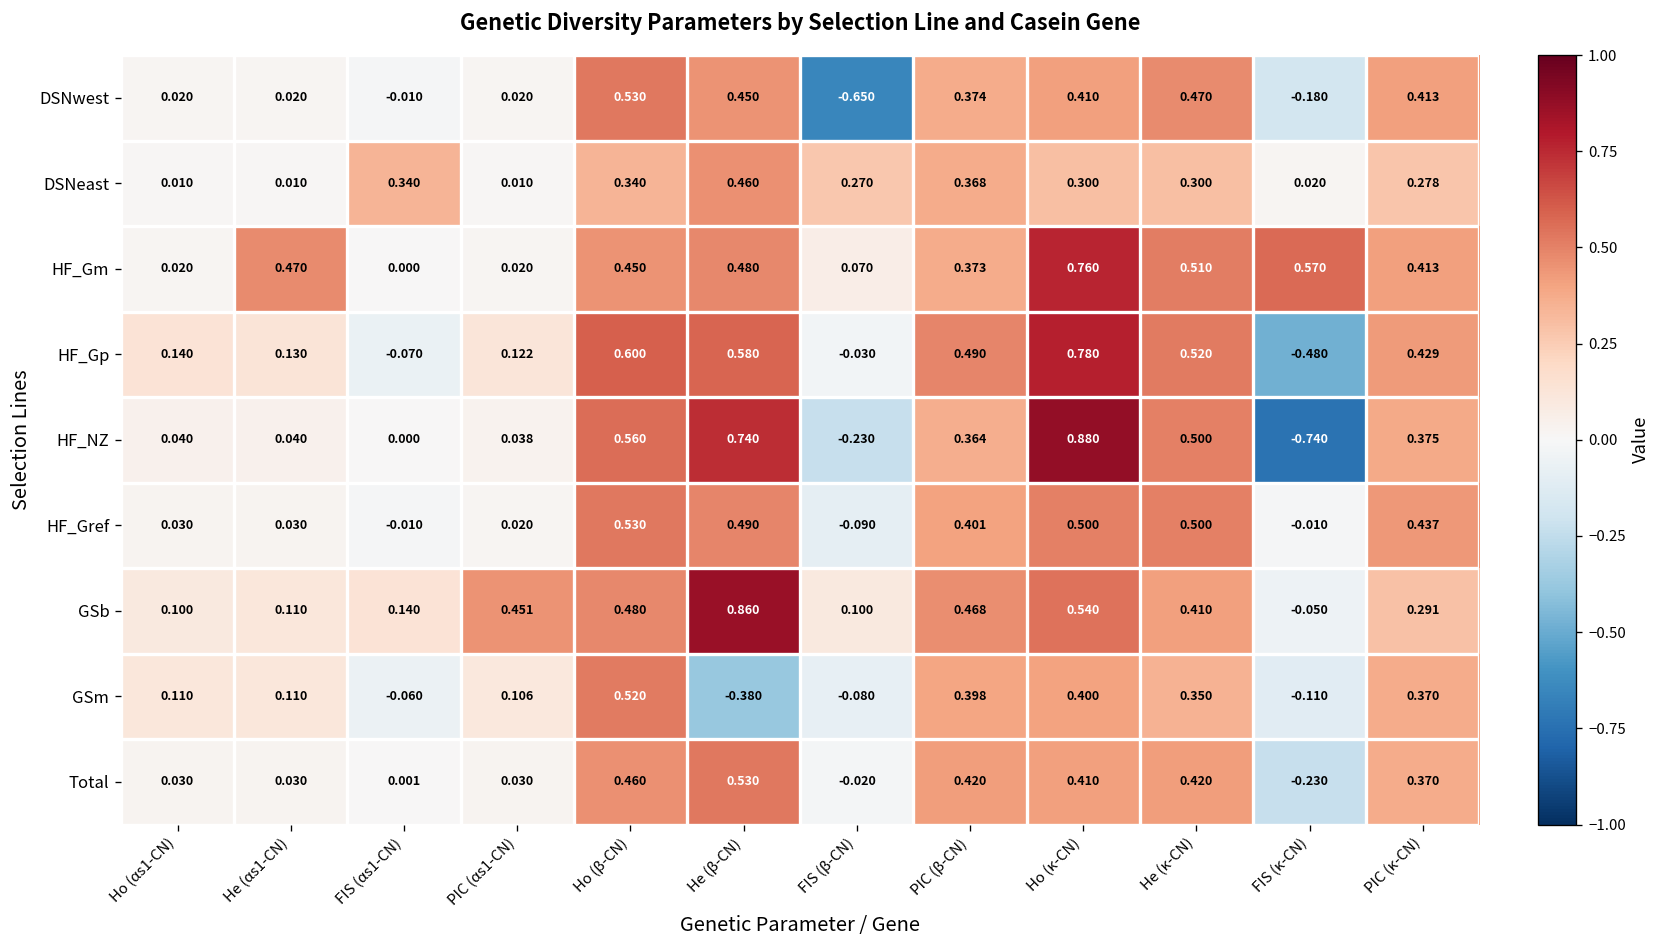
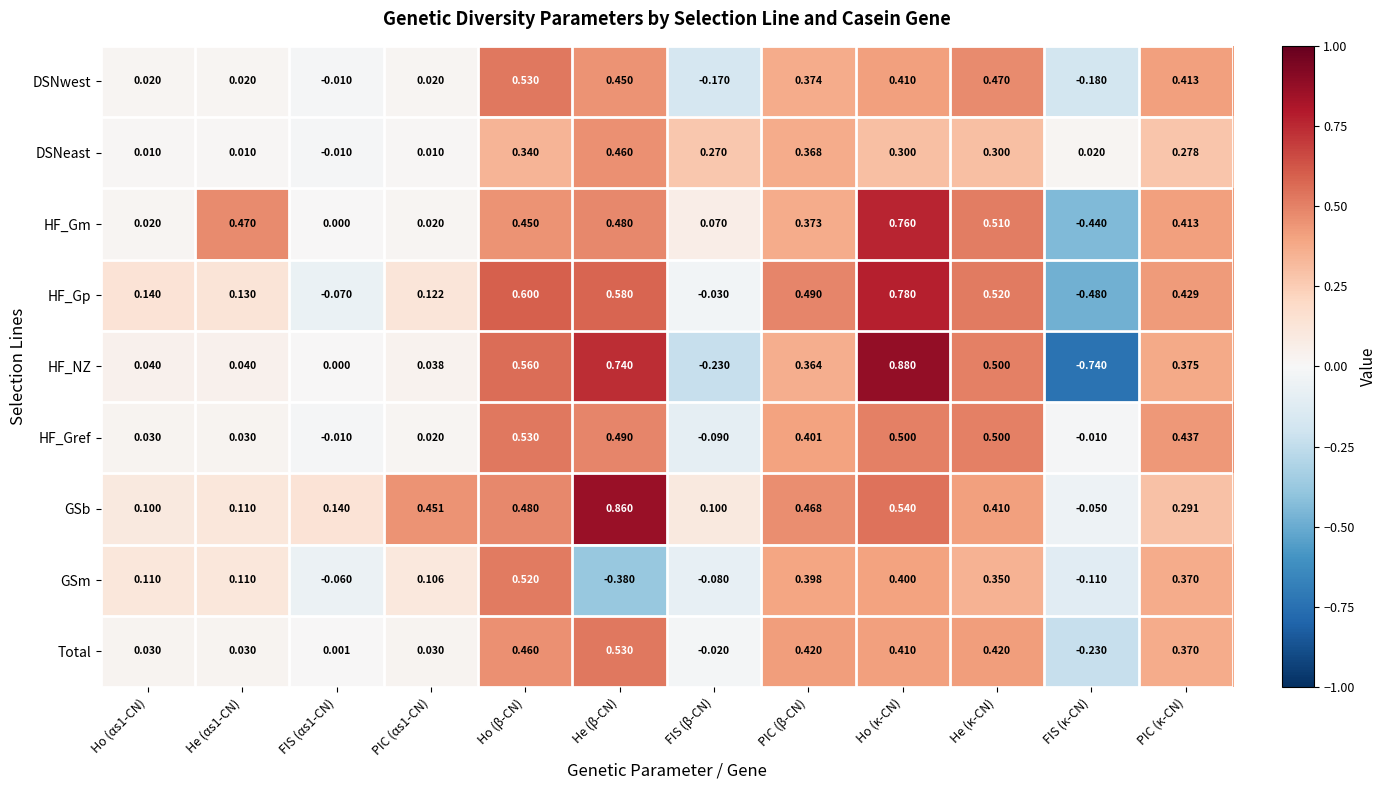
  {
    "DSNwest": {
      "Ho (αs1-CN)": 0.020,
      "He (αs1-CN)": 0.020,
      "FIS (αs1-CN)": -0.010,
      "PIC (αs1-CN)": 0.020,
      "Ho (β-CN)": 0.530,
      "He (β-CN)": 0.450,
-     "FIS (β-CN)": -0.650,
+     "FIS (β-CN)": -0.170,
      "PIC (β-CN)": 0.374,
      "Ho (κ-CN)": 0.410,
      "He (κ-CN)": 0.470,
      "FIS (κ-CN)": -0.180,
      "PIC (κ-CN)": 0.413
    },
    "DSNeast": {
      "Ho (αs1-CN)": 0.010,
      "He (αs1-CN)": 0.010,
-     "FIS (αs1-CN)": 0.340,
+     "FIS (αs1-CN)": -0.010,
      "PIC (αs1-CN)": 0.010,
      "Ho (β-CN)": 0.340,
      "He (β-CN)": 0.460,
      "FIS (β-CN)": 0.270,
      "PIC (β-CN)": 0.368,
      "Ho (κ-CN)": 0.300,
      "He (κ-CN)": 0.300,
      "FIS (κ-CN)": 0.020,
      "PIC (κ-CN)": 0.278
    },
    "HF_Gm": {
      "Ho (αs1-CN)": 0.020,
      "He (αs1-CN)": 0.470,
      "FIS (αs1-CN)": 0.000,
      "PIC (αs1-CN)": 0.020,
      "Ho (β-CN)": 0.450,
      "He (β-CN)": 0.480,
      "FIS (β-CN)": 0.070,
      "PIC (β-CN)": 0.373,
      "Ho (κ-CN)": 0.760,
      "He (κ-CN)": 0.510,
-     "FIS (κ-CN)": 0.570,
+     "FIS (κ-CN)": -0.440,
      "PIC (κ-CN)": 0.413
    },
    "HF_Gp": {
      "Ho (αs1-CN)": 0.140,
      "He (αs1-CN)": 0.130,
      "FIS (αs1-CN)": -0.070,
      "PIC (αs1-CN)": 0.122,
      "Ho (β-CN)": 0.600,
      "He (β-CN)": 0.580,
      "FIS (β-CN)": -0.030,
      "PIC (β-CN)": 0.490,
      "Ho (κ-CN)": 0.780,
      "He (κ-CN)": 0.520,
      "FIS (κ-CN)": -0.480,
      "PIC (κ-CN)": 0.429
    },
    "HF_NZ": {
      "Ho (αs1-CN)": 0.040,
      "He (αs1-CN)": 0.040,
      "FIS (αs1-CN)": 0.000,
      "PIC (αs1-CN)": 0.038,
      "Ho (β-CN)": 0.560,
      "He (β-CN)": 0.740,
      "FIS (β-CN)": -0.230,
      "PIC (β-CN)": 0.364,
      "Ho (κ-CN)": 0.880,
      "He (κ-CN)": 0.500,
      "FIS (κ-CN)": -0.740,
      "PIC (κ-CN)": 0.375
    },
    "HF_Gref": {
      "Ho (αs1-CN)": 0.030,
      "He (αs1-CN)": 0.030,
      "FIS (αs1-CN)": -0.010,
      "PIC (αs1-CN)": 0.020,
      "Ho (β-CN)": 0.530,
      "He (β-CN)": 0.490,
      "FIS (β-CN)": -0.090,
      "PIC (β-CN)": 0.401,
      "Ho (κ-CN)": 0.500,
      "He (κ-CN)": 0.500,
      "FIS (κ-CN)": -0.010,
      "PIC (κ-CN)": 0.437
    },
    "GSb": {
      "Ho (αs1-CN)": 0.100,
      "He (αs1-CN)": 0.110,
      "FIS (αs1-CN)": 0.140,
      "PIC (αs1-CN)": 0.451,
      "Ho (β-CN)": 0.480,
      "He (β-CN)": 0.860,
      "FIS (β-CN)": 0.100,
      "PIC (β-CN)": 0.468,
      "Ho (κ-CN)": 0.540,
      "He (κ-CN)": 0.410,
      "FIS (κ-CN)": -0.050,
      "PIC (κ-CN)": 0.291
    },
    "GSm": {
      "Ho (αs1-CN)": 0.110,
      "He (αs1-CN)": 0.110,
      "FIS (αs1-CN)": -0.060,
      "PIC (αs1-CN)": 0.106,
      "Ho (β-CN)": 0.520,
      "He (β-CN)": -0.380,
      "FIS (β-CN)": -0.080,
      "PIC (β-CN)": 0.398,
      "Ho (κ-CN)": 0.400,
      "He (κ-CN)": 0.350,
      "FIS (κ-CN)": -0.110,
      "PIC (κ-CN)": 0.370
    },
    "Total": {
      "Ho (αs1-CN)": 0.030,
      "He (αs1-CN)": 0.030,
      "FIS (αs1-CN)": 0.001,
      "PIC (αs1-CN)": 0.030,
      "Ho (β-CN)": 0.460,
      "He (β-CN)": 0.530,
      "FIS (β-CN)": -0.020,
      "PIC (β-CN)": 0.420,
      "Ho (κ-CN)": 0.410,
      "He (κ-CN)": 0.420,
      "FIS (κ-CN)": -0.230,
      "PIC (κ-CN)": 0.370
    }
  }
